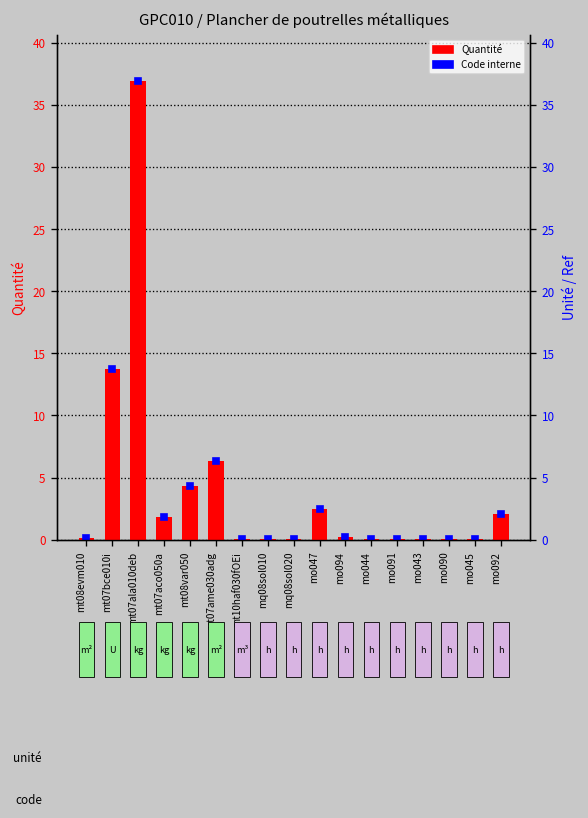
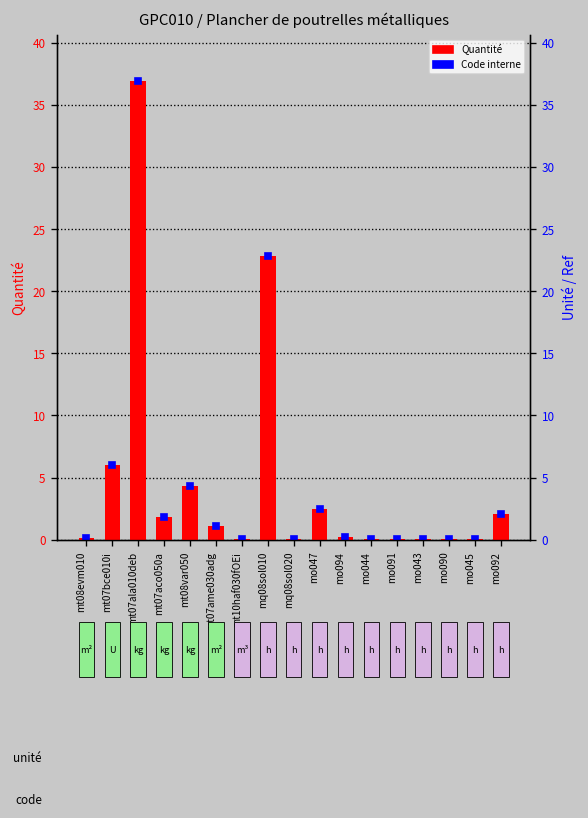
  {
    "Quantité": {
-     "mt07bce010i": 13.7,
+     "mt07bce010i": 6.0,
      "mt07ala010deb": 37.0,
      "mt07aco050a": 1.8,
      "mt08var050": 4.3,
-     "mt07ame030adg": 6.3,
-     "mq08sol010": 0.0,
+     "mt07ame030adg": 1.1,
+     "mq08sol010": 22.8,
      "mo047": 2.5,
      "mo094": 0.2,
      "mo092": 2.1
    }
  }
